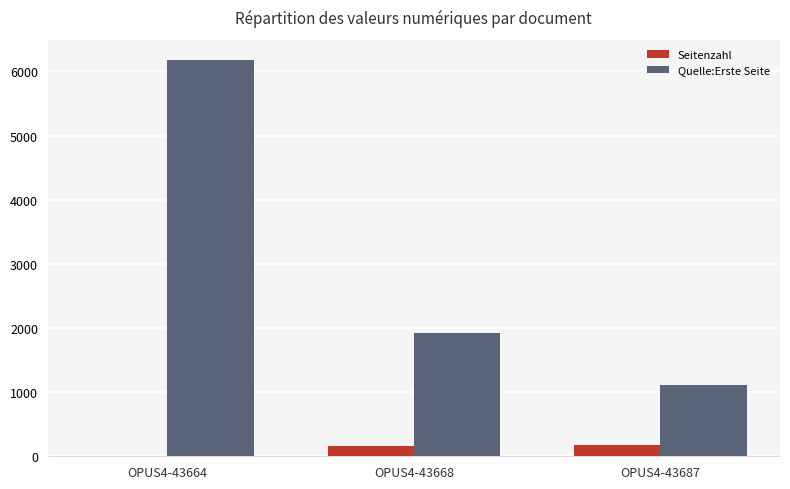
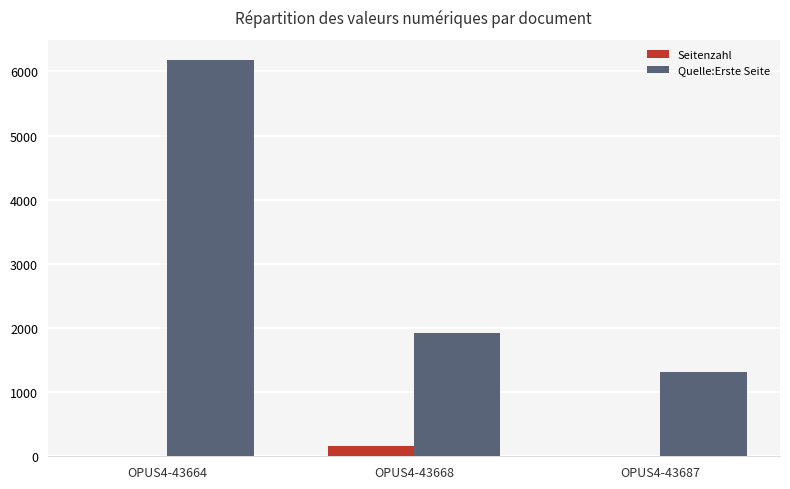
  {
    "Seitenzahl": {
      "OPUS4-43668": 200,
-     "OPUS4-43687": 200
+     "OPUS4-43687": 0
    },
    "Quelle:Erste Seite": {
      "OPUS4-43664": 6200,
      "OPUS4-43668": 1900,
-     "OPUS4-43687": 1100
+     "OPUS4-43687": 1300
    }
  }
